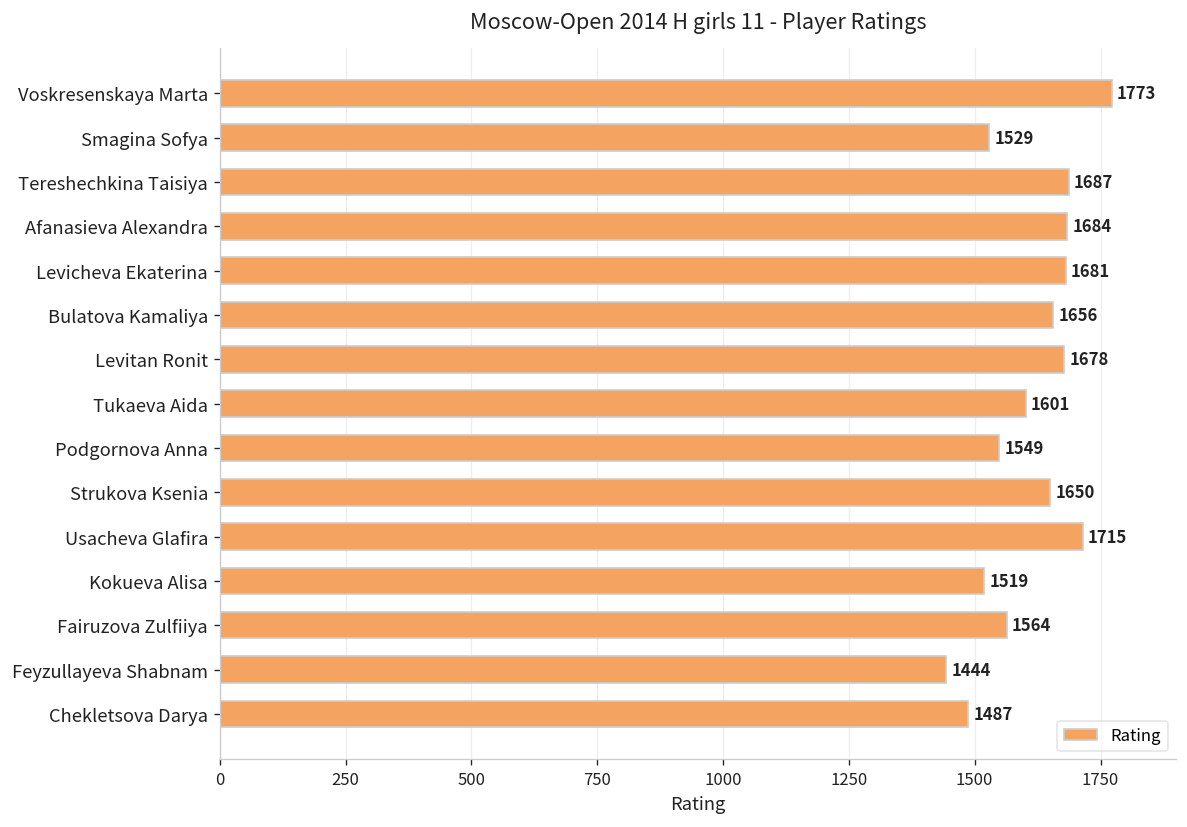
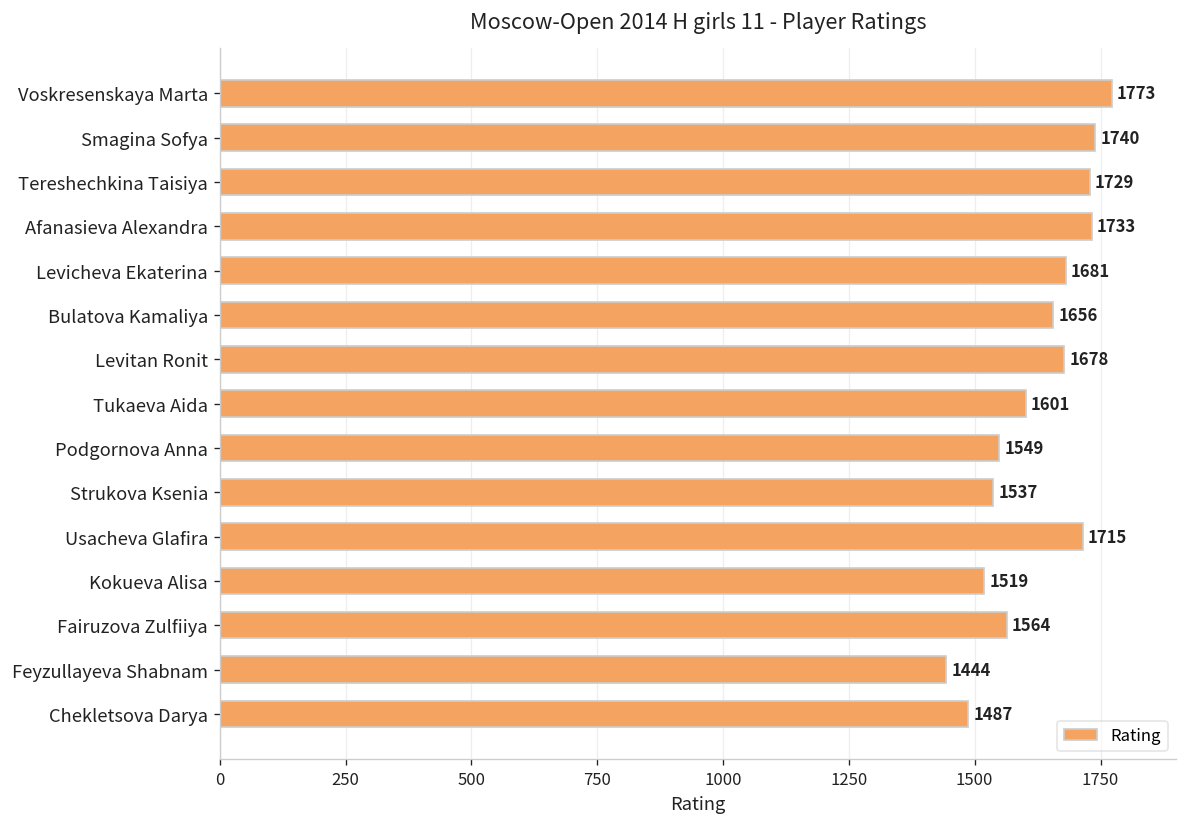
  {
    "Voskresenskaya Marta": 1773,
-   "Smagina Sofya": 1529,
-   "Tereshechkina Taisiya": 1687,
-   "Afanasieva Alexandra": 1684,
+   "Smagina Sofya": 1740,
+   "Tereshechkina Taisiya": 1729,
+   "Afanasieva Alexandra": 1733,
    "Levicheva Ekaterina": 1681,
    "Bulatova Kamaliya": 1656,
    "Levitan Ronit": 1678,
    "Tukaeva Aida": 1601,
    "Podgornova Anna": 1549,
-   "Strukova Ksenia": 1650,
+   "Strukova Ksenia": 1537,
    "Usacheva Glafira": 1715,
    "Kokueva Alisa": 1519,
    "Fairuzova Zulfiiya": 1564,
    "Feyzullayeva Shabnam": 1444,
    "Chekletsova Darya": 1487
  }
